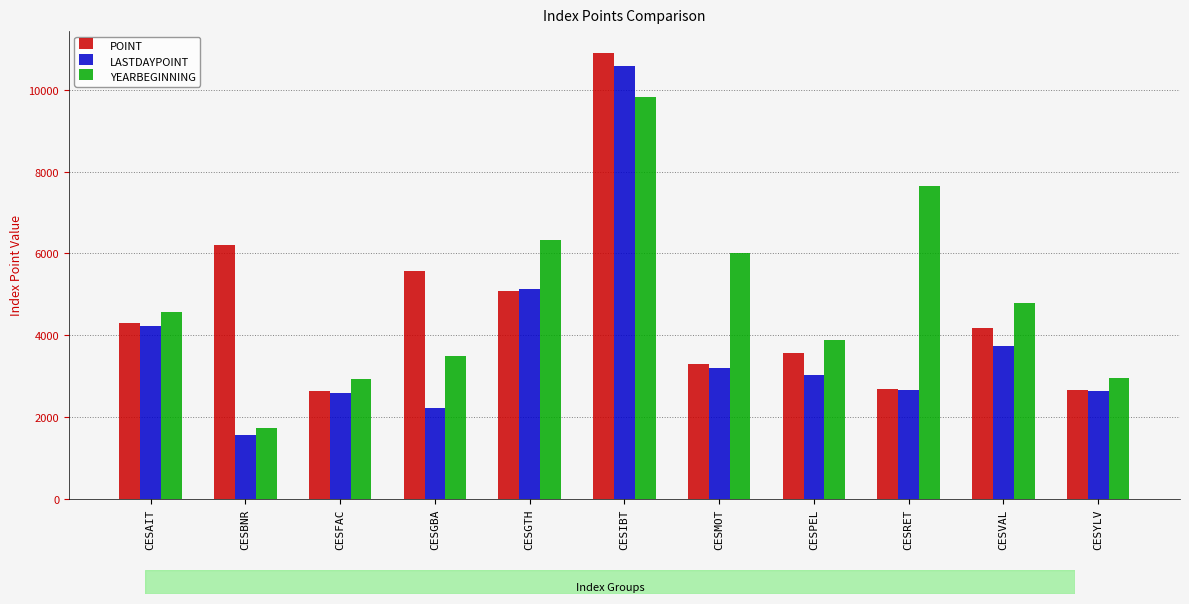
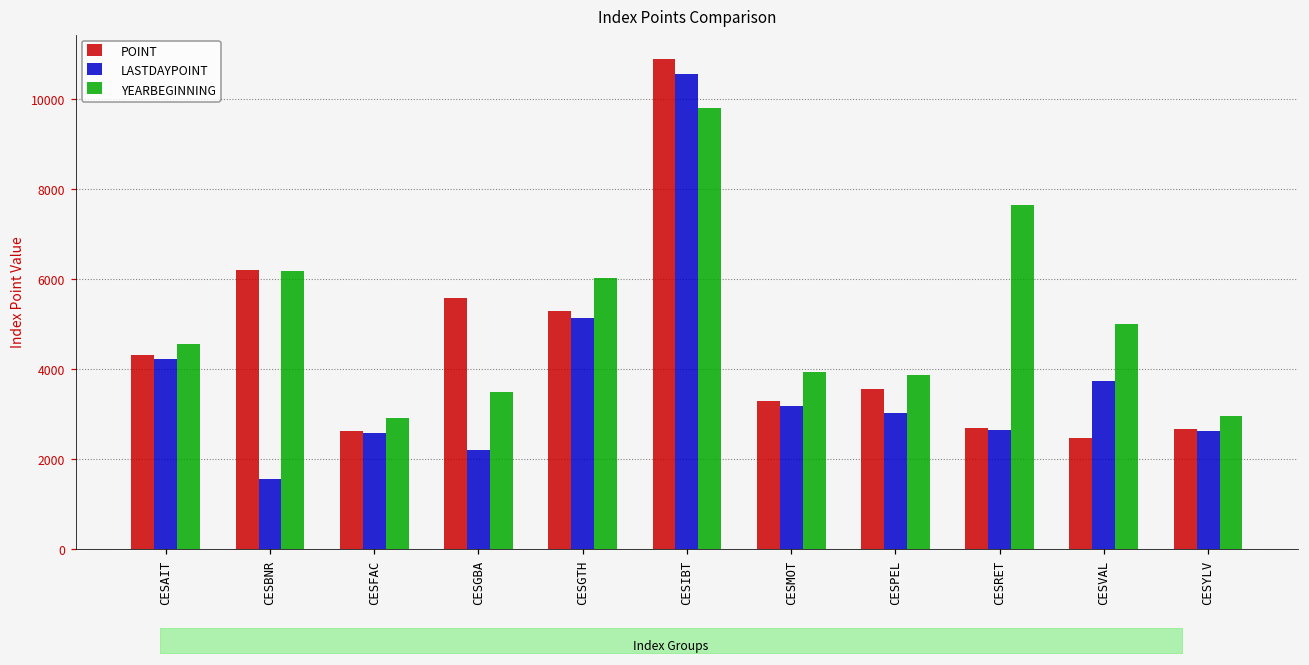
  {
    "POINT": {
      "CESAIT": 4300,
      "CESBNR": 6200,
      "CESFAC": 2600,
      "CESGBA": 5600,
-     "CESGTH": 5100,
+     "CESGTH": 5300,
      "CESIBT": 10900,
      "CESMOT": 3300,
      "CESPEL": 3600,
      "CESRET": 2700,
-     "CESVAL": 4200,
+     "CESVAL": 2500,
      "CESYLV": 2700
    },
    "LASTDAYPOINT": {
      "CESAIT": 4200,
      "CESBNR": 1600,
      "CESFAC": 2600,
      "CESGBA": 2200,
      "CESGTH": 5100,
      "CESIBT": 10600,
      "CESMOT": 3200,
      "CESPEL": 3000,
      "CESRET": 2600,
      "CESVAL": 3700,
      "CESYLV": 2600
    },
    "YEARBEGINNING": {
      "CESAIT": 4600,
-     "CESBNR": 1700,
+     "CESBNR": 6200,
      "CESFAC": 2900,
      "CESGBA": 3500,
-     "CESGTH": 6300,
+     "CESGTH": 6000,
      "CESIBT": 9800,
-     "CESMOT": 6000,
+     "CESMOT": 3900,
      "CESPEL": 3900,
      "CESRET": 7700,
-     "CESVAL": 4800,
+     "CESVAL": 5000,
      "CESYLV": 3000
    }
  }
